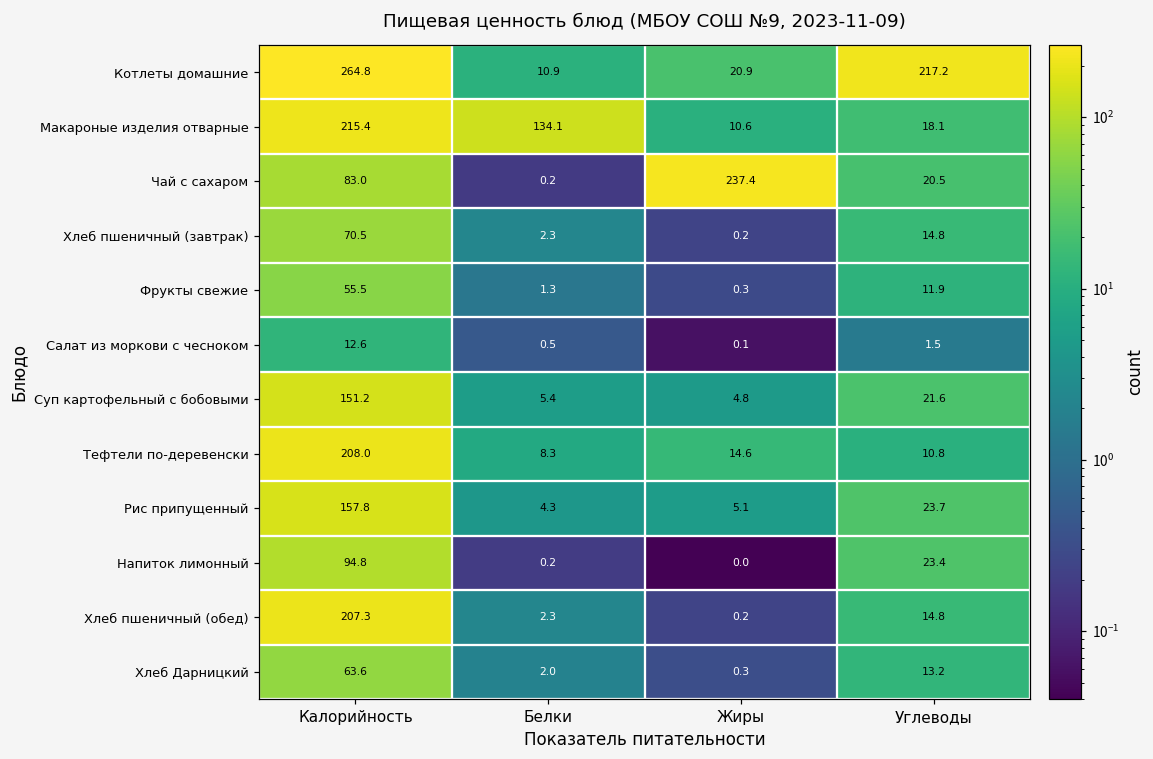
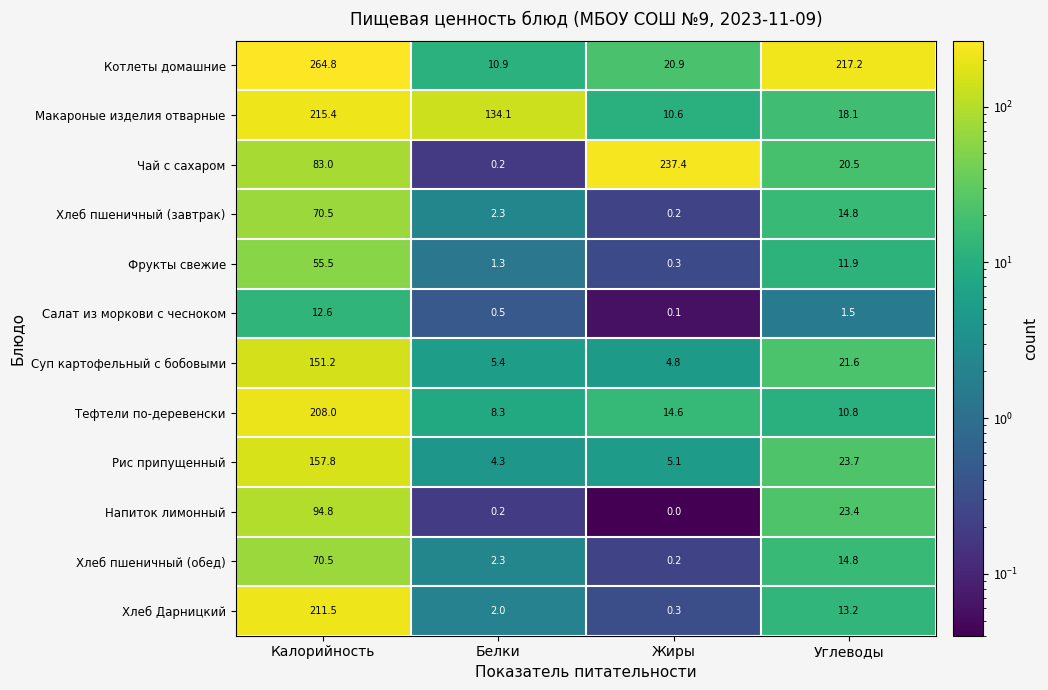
  {
    "Котлеты домашние": {
      "Калорийность": 264.8,
      "Белки": 10.9,
      "Жиры": 20.9,
      "Углеводы": 217.2
    },
    "Макароные изделия отварные": {
      "Калорийность": 215.4,
      "Белки": 134.1,
      "Жиры": 10.6,
      "Углеводы": 18.1
    },
    "Чай с сахаром": {
      "Калорийность": 83.0,
      "Белки": 0.2,
      "Жиры": 237.4,
      "Углеводы": 20.5
    },
    "Хлеб пшеничный (завтрак)": {
      "Калорийность": 70.5,
      "Белки": 2.3,
      "Жиры": 0.2,
      "Углеводы": 14.8
    },
    "Фрукты свежие": {
      "Калорийность": 55.5,
      "Белки": 1.3,
      "Жиры": 0.3,
      "Углеводы": 11.9
    },
    "Салат из моркови с чесноком": {
      "Калорийность": 12.6,
      "Белки": 0.5,
      "Жиры": 0.1,
      "Углеводы": 1.5
    },
    "Суп картофельный с бобовыми": {
      "Калорийность": 151.2,
      "Белки": 5.4,
      "Жиры": 4.8,
      "Углеводы": 21.6
    },
    "Тефтели по-деревенски": {
      "Калорийность": 208.0,
      "Белки": 8.3,
      "Жиры": 14.6,
      "Углеводы": 10.8
    },
    "Рис припущенный": {
      "Калорийность": 157.8,
      "Белки": 4.3,
      "Жиры": 5.1,
      "Углеводы": 23.7
    },
    "Напиток лимонный": {
      "Калорийность": 94.8,
      "Белки": 0.2,
      "Жиры": 0.0,
      "Углеводы": 23.4
    },
    "Хлеб пшеничный (обед)": {
-     "Калорийность": 207.3,
+     "Калорийность": 70.5,
      "Белки": 2.3,
      "Жиры": 0.2,
      "Углеводы": 14.8
    },
    "Хлеб Дарницкий": {
-     "Калорийность": 63.6,
+     "Калорийность": 211.5,
      "Белки": 2.0,
      "Жиры": 0.3,
      "Углеводы": 13.2
    }
  }
